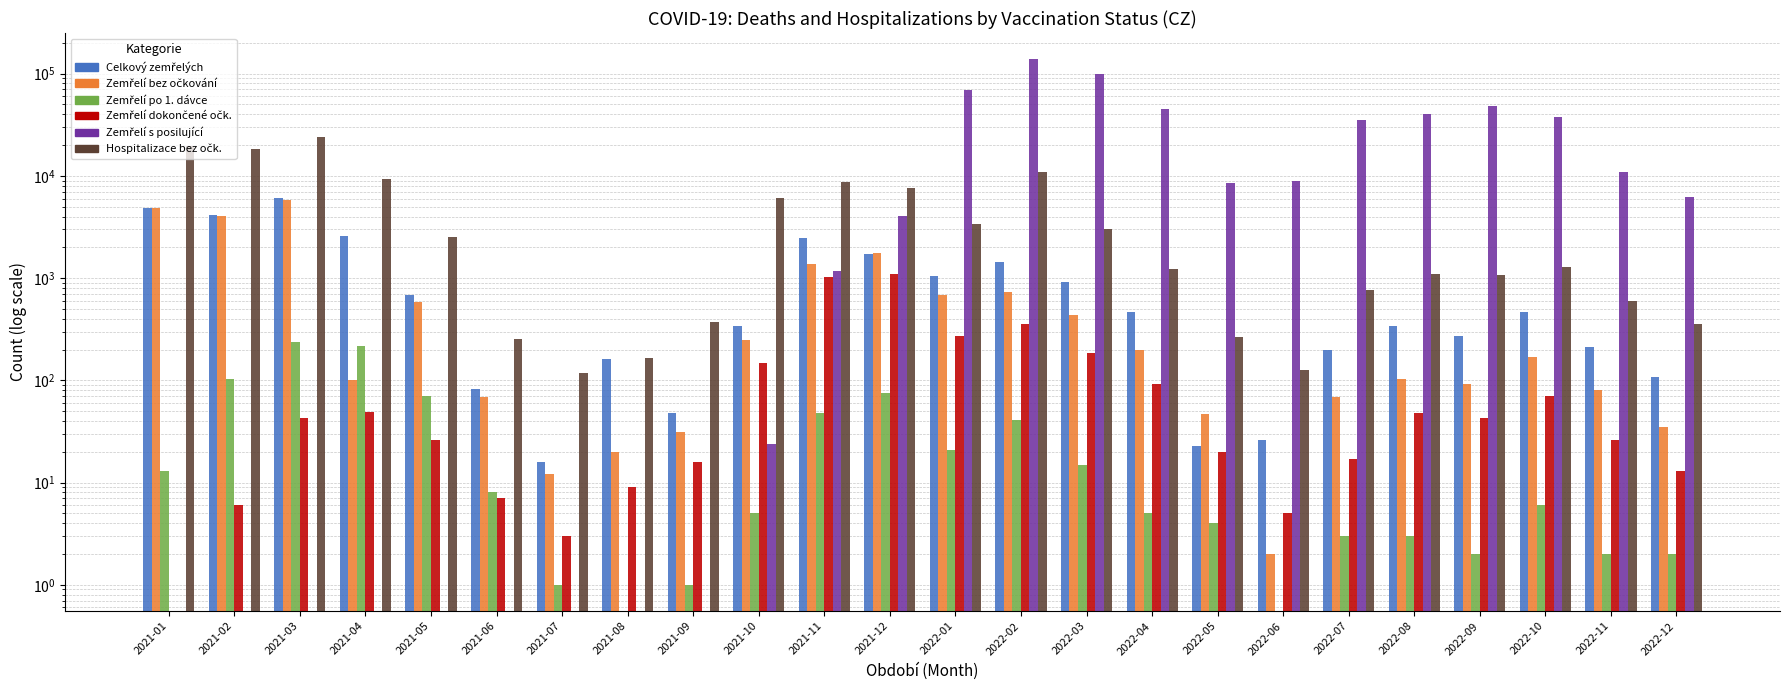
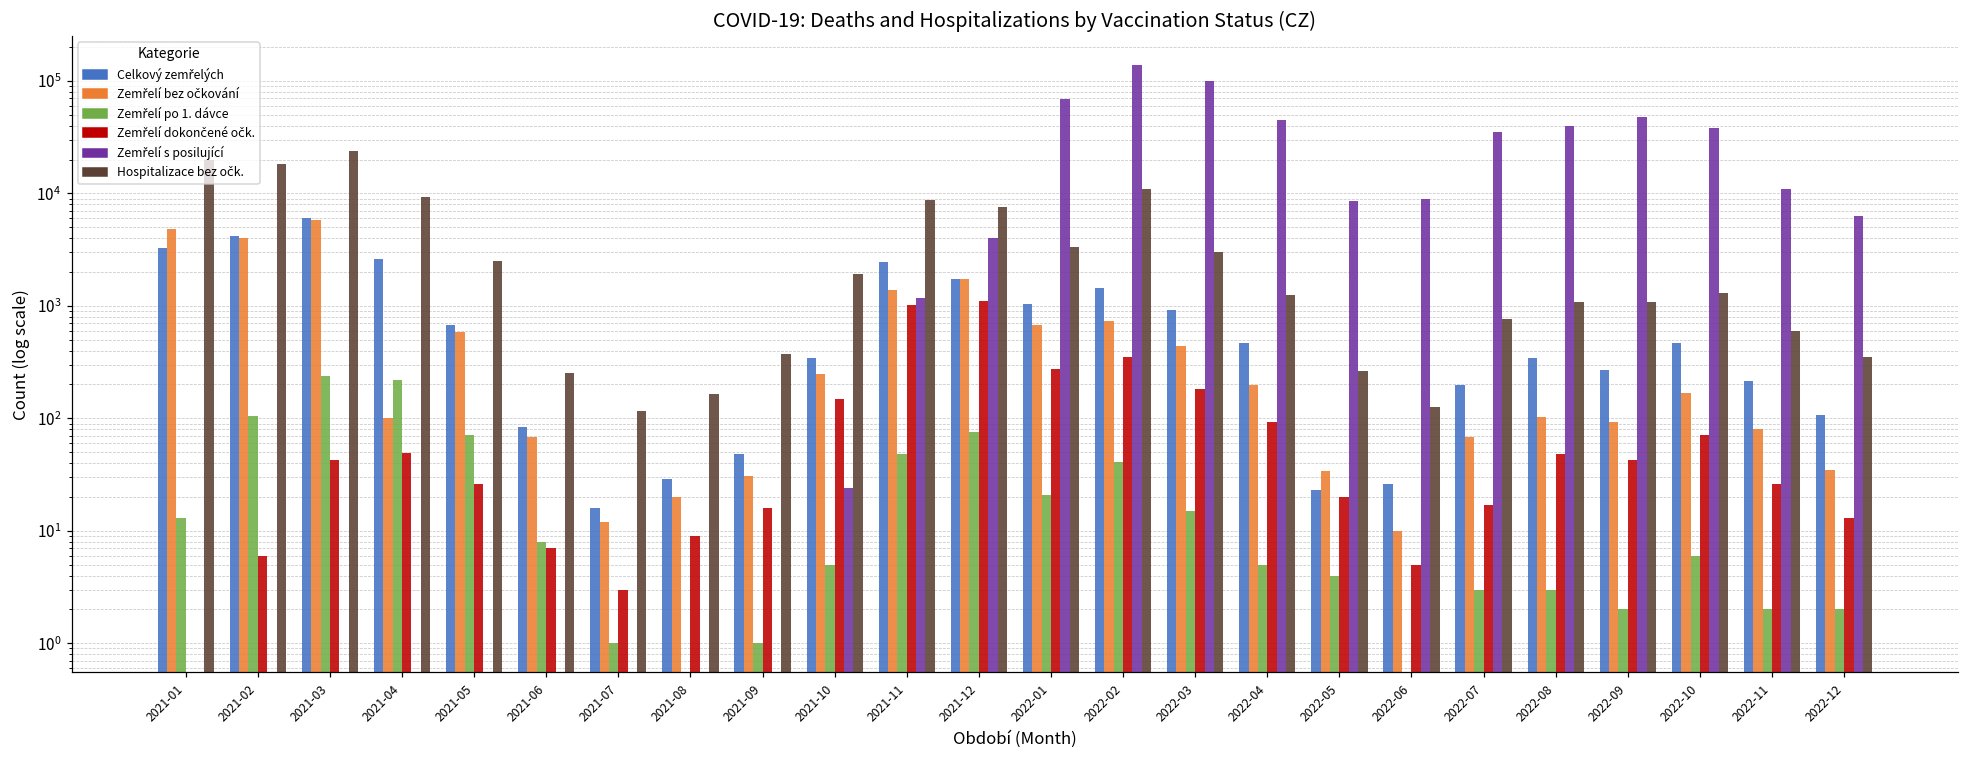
  {
    "Celkový zemřelých": {
-     "2021-01": 5000,
+     "2021-01": 3300,
      "2021-02": 4200,
      "2021-03": 6000,
      "2021-04": 2600,
      "2021-05": 700,
      "2021-06": 80,
      "2021-07": 16,
-     "2021-08": 160,
+     "2021-08": 29,
      "2021-09": 50,
      "2021-10": 340,
      "2021-11": 2500,
      "2021-12": 1700,
      "2022-01": 1000,
      "2022-02": 1500,
      "2022-03": 900,
      "2022-04": 500,
      "2022-05": 23,
      "2022-06": 26,
      "2022-07": 200,
      "2022-08": 340,
      "2022-09": 270,
      "2022-10": 500,
      "2022-11": 210,
      "2022-12": 110
    },
    "Zemřelí bez očkování": {
      "2021-01": 5000,
      "2021-02": 4100,
      "2021-03": 6000,
      "2021-04": 100,
      "2021-05": 600,
      "2021-06": 70,
      "2021-07": 12,
      "2021-08": 20,
      "2021-09": 31,
      "2021-10": 250,
      "2021-11": 1400,
      "2021-12": 1700,
      "2022-01": 700,
      "2022-02": 700,
      "2022-03": 440,
      "2022-04": 200,
-     "2022-05": 50,
-     "2022-06": 2,
+     "2022-05": 34,
+     "2022-06": 10,
      "2022-07": 70,
      "2022-08": 100,
      "2022-09": 90,
      "2022-10": 170,
      "2022-11": 80,
      "2022-12": 35
    },
    "Hospitalizace bez očk.": {
      "2021-02": 18000,
      "2021-03": 24000,
      "2021-04": 9000,
      "2021-05": 2500,
      "2021-06": 260,
      "2021-07": 120,
      "2021-08": 170,
      "2021-09": 370,
-     "2021-10": 6000,
+     "2021-10": 1900,
      "2021-11": 9000,
      "2021-12": 8000,
      "2022-01": 3400,
      "2022-02": 11000,
      "2022-03": 3000,
      "2022-04": 1200,
      "2022-05": 270,
      "2022-06": 130,
      "2022-07": 800,
      "2022-08": 1100,
      "2022-09": 1100,
      "2022-10": 1300,
      "2022-11": 600,
      "2022-12": 350
    }
  }
